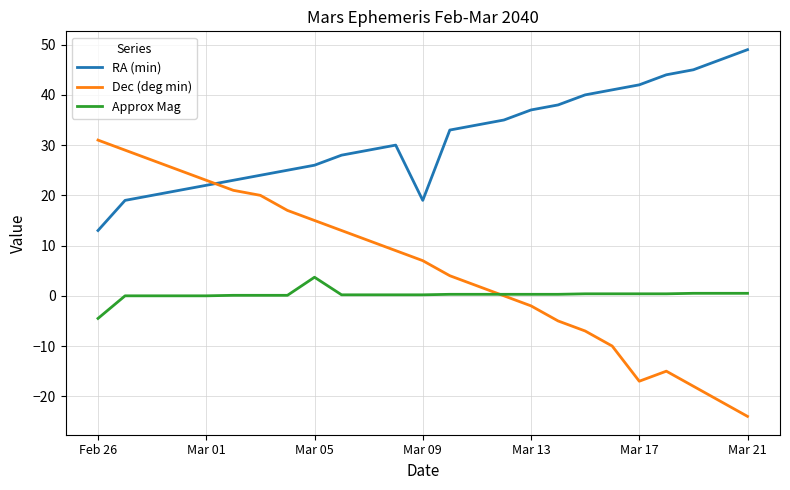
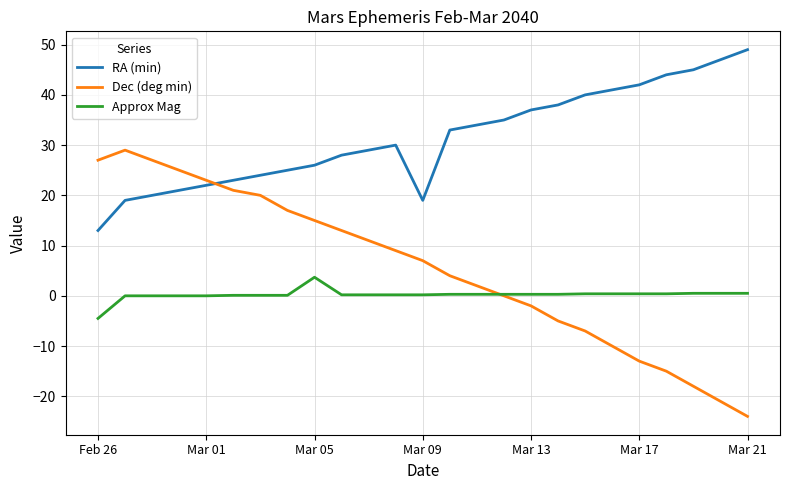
  {
    "RA (min)": {
      "Feb 26": 13,
      "Mar 01": 22,
      "Mar 05": 26,
      "Mar 09": 19,
      "Mar 13": 37,
      "Mar 17": 42,
      "Mar 21": 49
    },
    "Dec (deg min)": {
-     "Feb 26": 31,
+     "Feb 26": 27,
      "Mar 01": 23,
      "Mar 05": 15,
      "Mar 09": 7,
      "Mar 13": -2,
-     "Mar 17": -17,
+     "Mar 17": -13,
      "Mar 21": -24
    },
    "Approx Mag": {
      "Feb 26": -5,
      "Mar 01": 0,
      "Mar 05": 4,
      "Mar 09": 0,
      "Mar 13": 0,
      "Mar 17": 0,
      "Mar 21": 1
    }
  }
